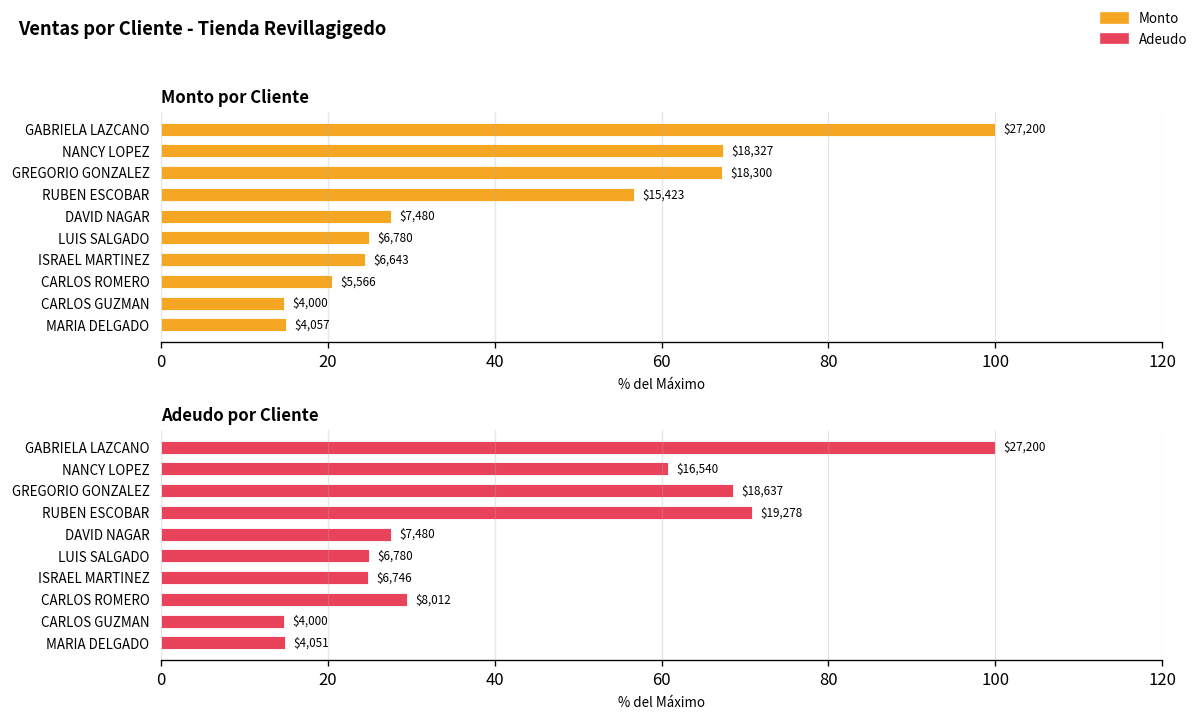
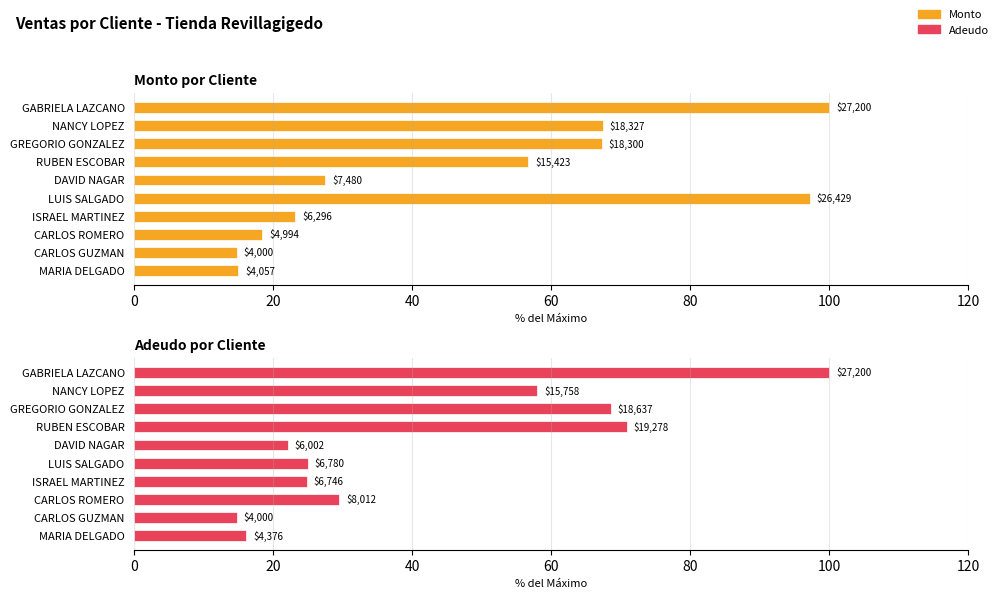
  {
    "Monto por Cliente": {
-     "LUIS SALGADO": "$6,780",
-     "ISRAEL MARTINEZ": "$6,643",
-     "CARLOS ROMERO": "$5,566"
+     "LUIS SALGADO": "$26,429",
+     "ISRAEL MARTINEZ": "$6,296",
+     "CARLOS ROMERO": "$4,994"
    },
    "Adeudo por Cliente": {
-     "NANCY LOPEZ": "$16,540",
-     "DAVID NAGAR": "$7,480",
-     "MARIA DELGADO": "$4,051"
+     "NANCY LOPEZ": "$15,758",
+     "DAVID NAGAR": "$6,002",
+     "MARIA DELGADO": "$4,376"
    }
  }
